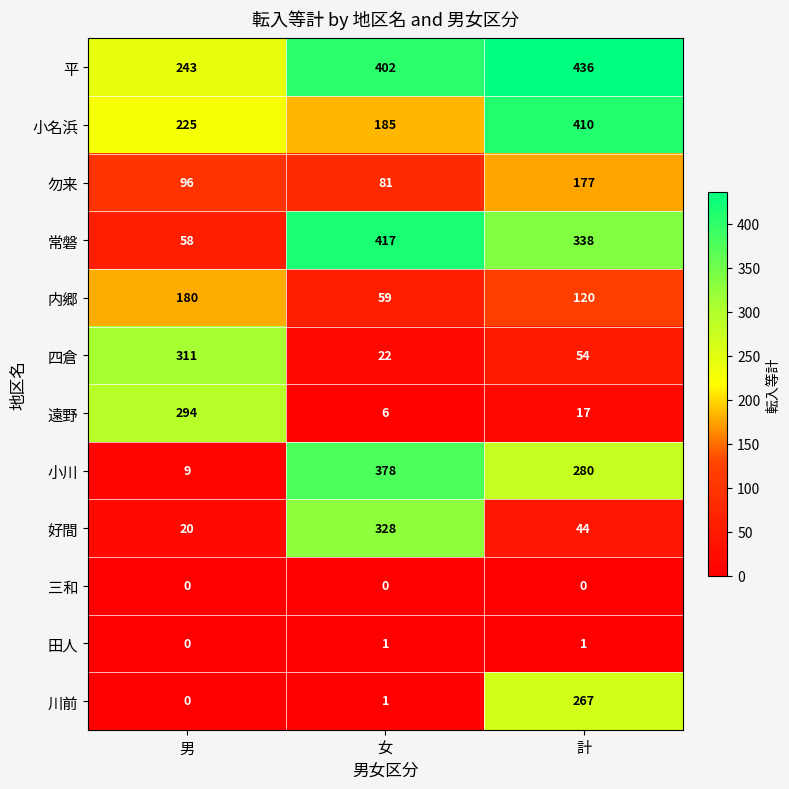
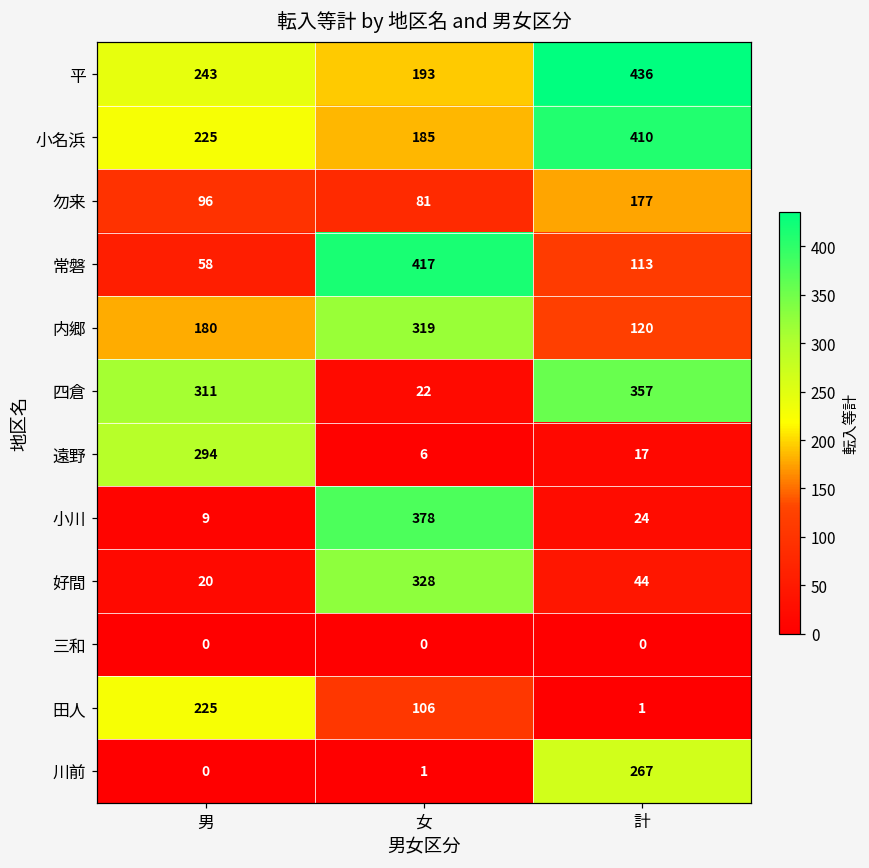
  {
    "平": {
      "男": 243,
-     "女": 402,
+     "女": 193,
      "計": 436
    },
    "小名浜": {
      "男": 225,
      "女": 185,
      "計": 410
    },
    "勿来": {
      "男": 96,
      "女": 81,
      "計": 177
    },
    "常磐": {
      "男": 58,
      "女": 417,
-     "計": 338
+     "計": 113
    },
    "内郷": {
      "男": 180,
-     "女": 59,
+     "女": 319,
      "計": 120
    },
    "四倉": {
      "男": 311,
      "女": 22,
-     "計": 54
+     "計": 357
    },
    "遠野": {
      "男": 294,
      "女": 6,
      "計": 17
    },
    "小川": {
      "男": 9,
      "女": 378,
-     "計": 280
+     "計": 24
    },
    "好間": {
      "男": 20,
      "女": 328,
      "計": 44
    },
    "三和": {
      "男": 0,
      "女": 0,
      "計": 0
    },
    "田人": {
-     "男": 0,
-     "女": 1,
+     "男": 225,
+     "女": 106,
      "計": 1
    },
    "川前": {
      "男": 0,
      "女": 1,
      "計": 267
    }
  }
